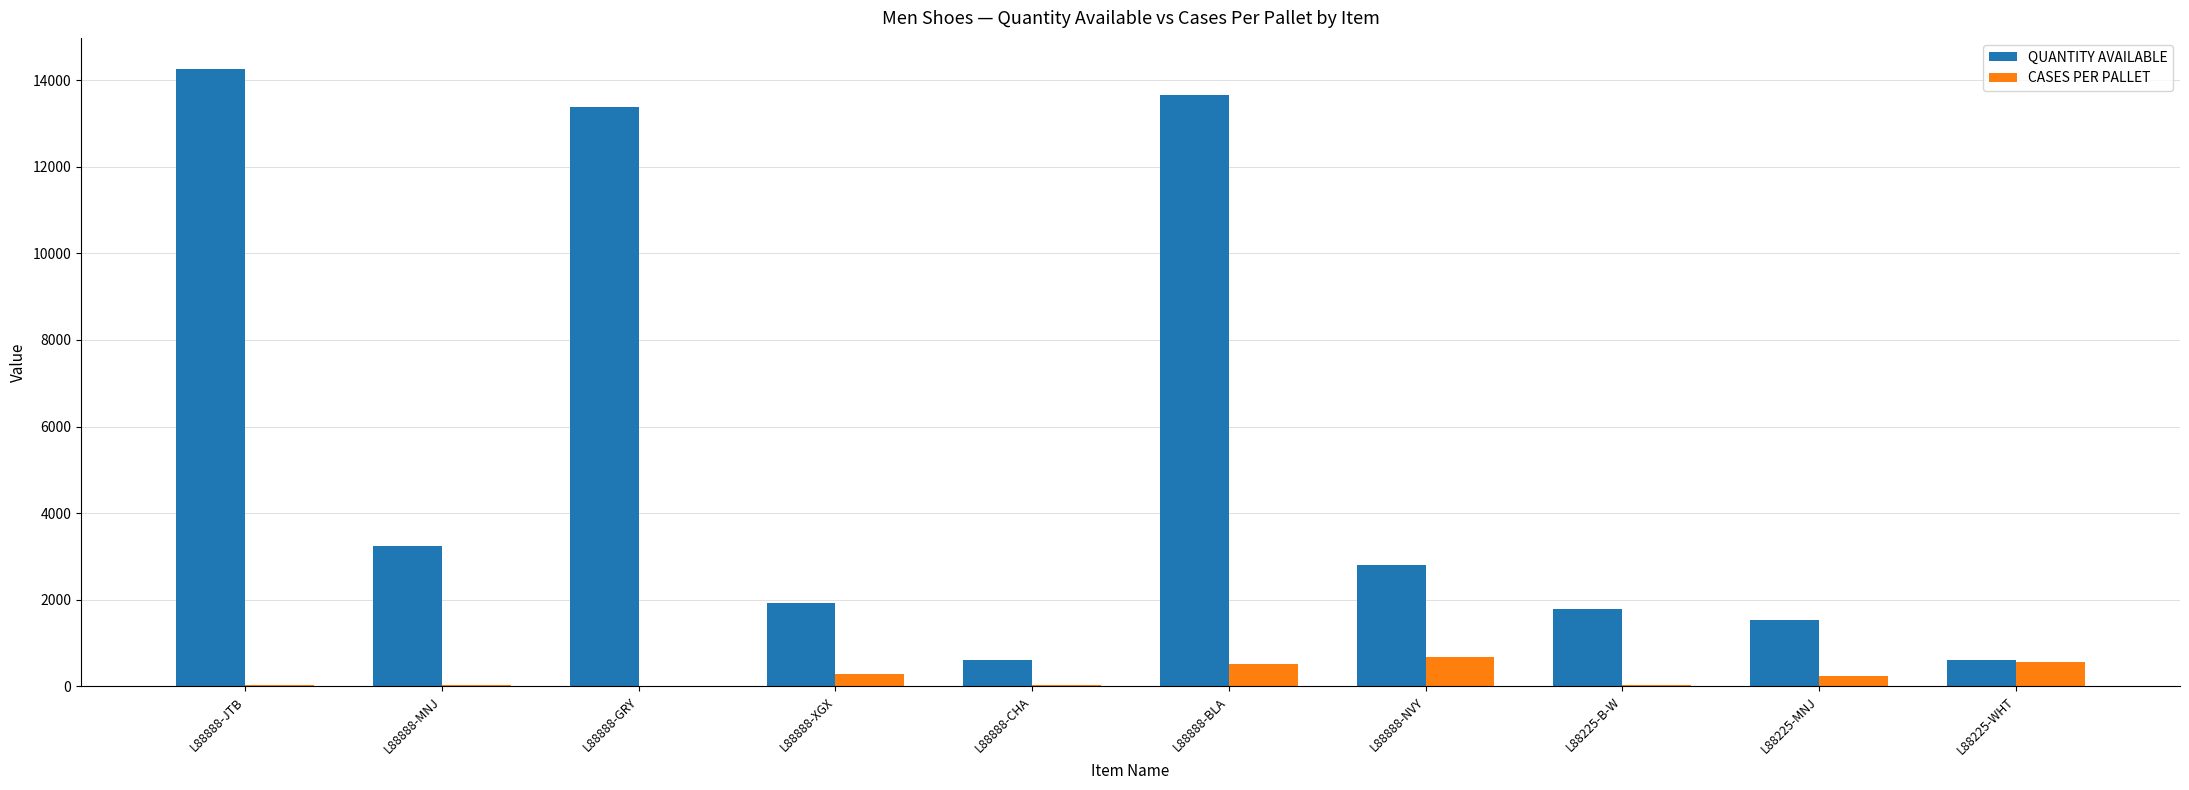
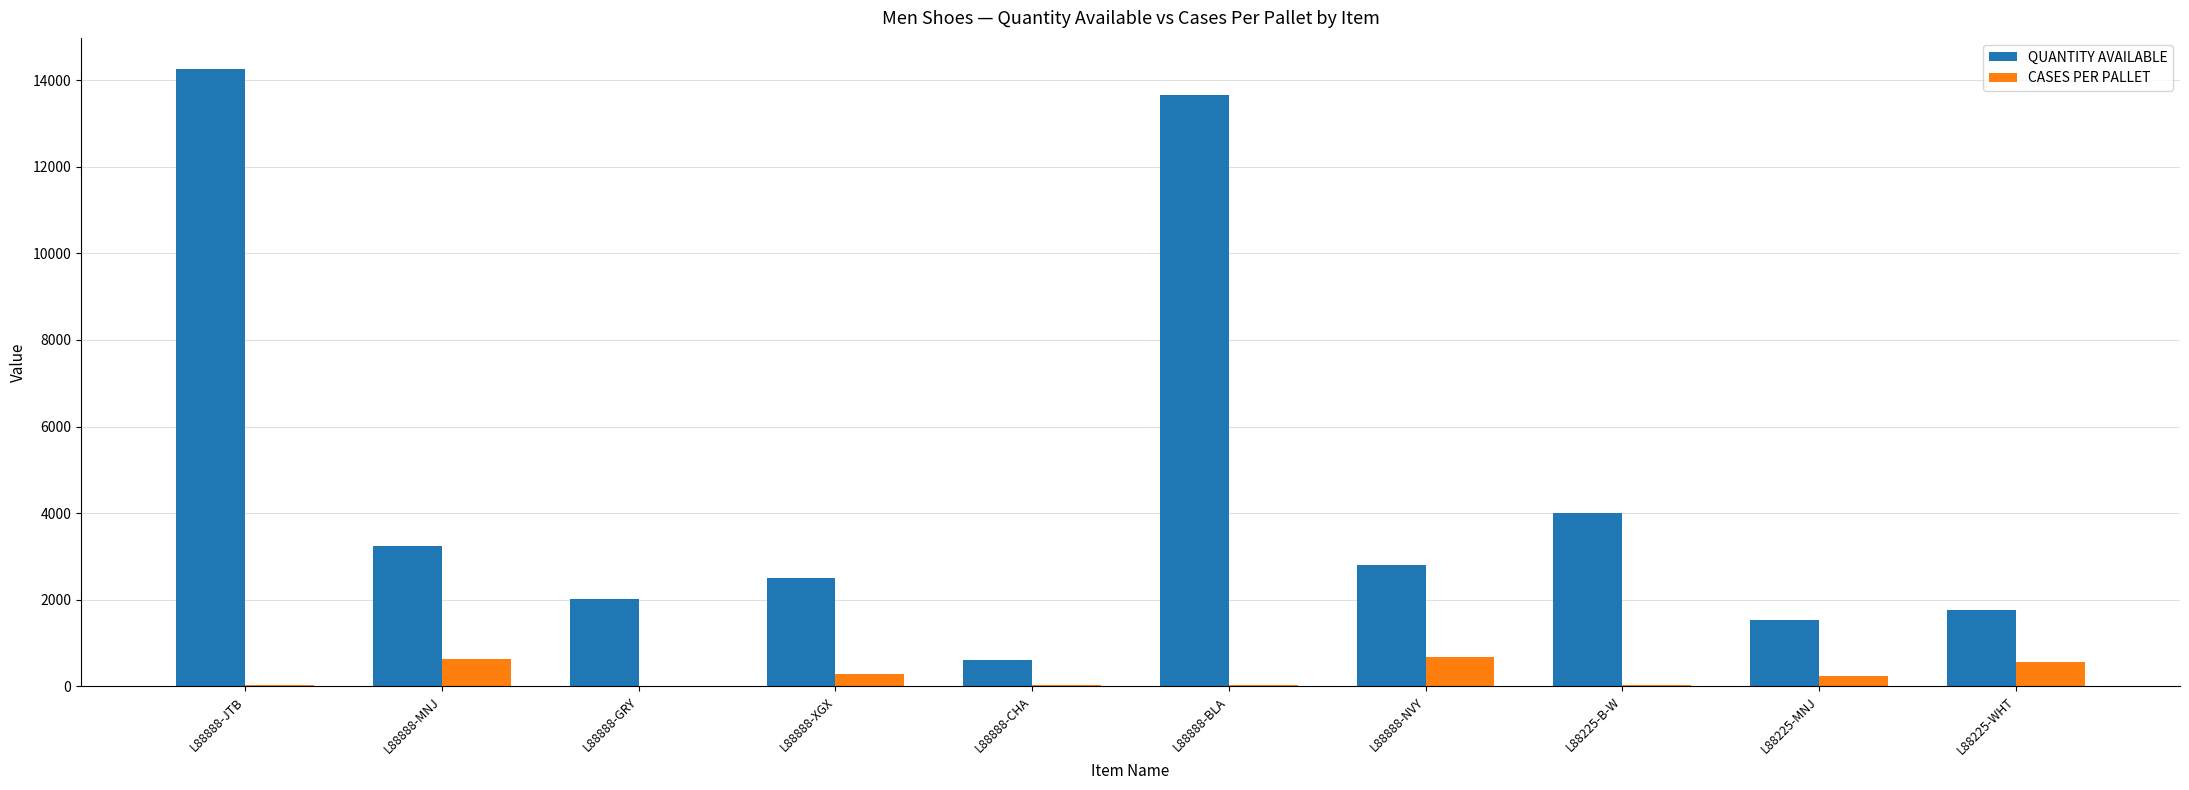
  {
    "QUANTITY AVAILABLE": {
      "L88888-JTB": 14300,
      "L88888-MNJ": 3200,
-     "L88888-GRY": 13400,
-     "L88888-XGX": 1900,
+     "L88888-GRY": 2000,
+     "L88888-XGX": 2500,
      "L88888-CHA": 600,
      "L88888-BLA": 13700,
      "L88888-NVY": 2800,
-     "L88225-B-W": 1800,
+     "L88225-B-W": 4000,
      "L88225-MNJ": 1500,
-     "L88225-WHT": 600
+     "L88225-WHT": 1800
    },
    "CASES PER PALLET": {
-     "L88888-MNJ": 0,
+     "L88888-MNJ": 600,
      "L88888-GRY": 0,
      "L88888-XGX": 300,
-     "L88888-BLA": 500,
+     "L88888-BLA": 0,
      "L88888-NVY": 700,
      "L88225-MNJ": 200,
      "L88225-WHT": 600
    }
  }
